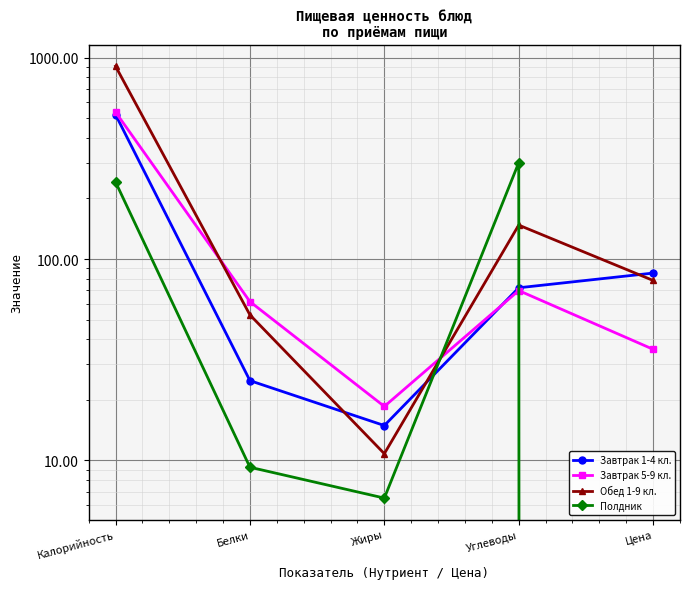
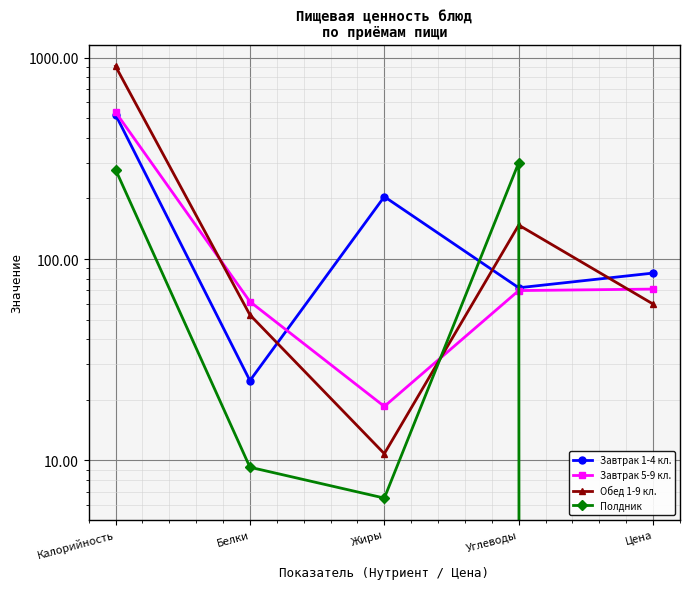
  {
    "Завтрак 1-4 кл.": {
      "Белки": 25,
-     "Жиры": 15,
+     "Жиры": 200,
      "Углеводы": 72,
      "Цена": 85
    },
    "Завтрак 5-9 кл.": {
      "Белки": 61,
      "Жиры": 19,
      "Углеводы": 70,
-     "Цена": 36
+     "Цена": 71
    },
    "Обед 1-9 кл.": {
      "Калорийность": 900,
      "Белки": 53,
      "Жиры": 11,
      "Углеводы": 150,
-     "Цена": 78
+     "Цена": 60
    },
    "Полдник": {
-     "Калорийность": 240,
+     "Калорийность": 280,
      "Белки": 9,
      "Жиры": 6.5,
      "Углеводы": 300
    }
  }
